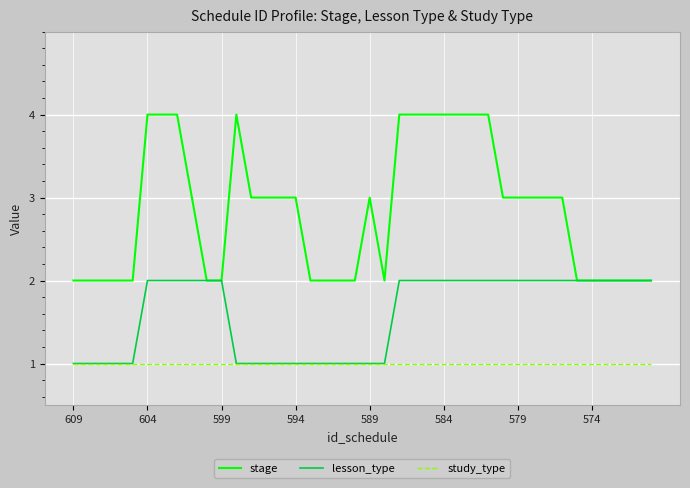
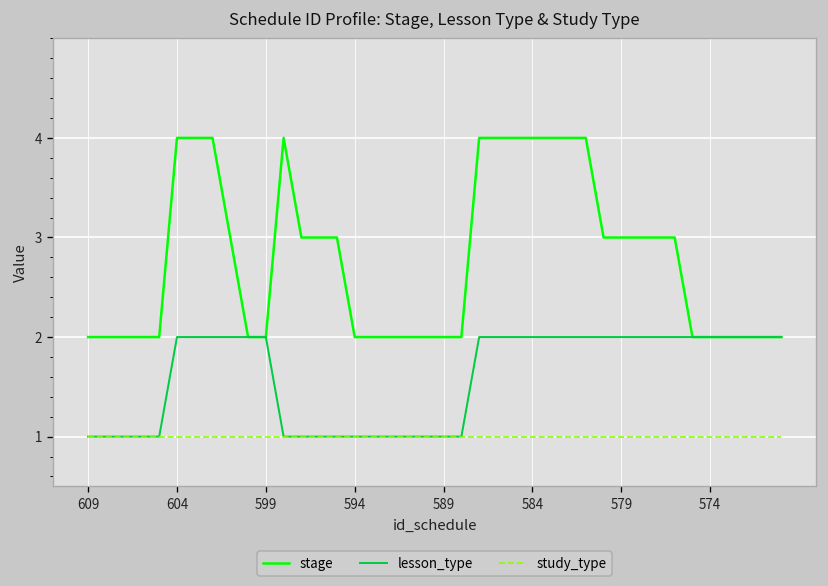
  {
    "stage": {
      "609": 2,
      "604": 4,
-     "594": 3,
-     "589": 3,
+     "594": 2,
+     "589": 2,
      "584": 4,
      "579": 3
    },
    "lesson_type": {
      "604": 2,
      "584": 2,
      "579": 2
    },
    "study_type": {
      "604": 1,
      "599": 1,
      "584": 1,
      "579": 1,
      "574": 1
    }
  }
